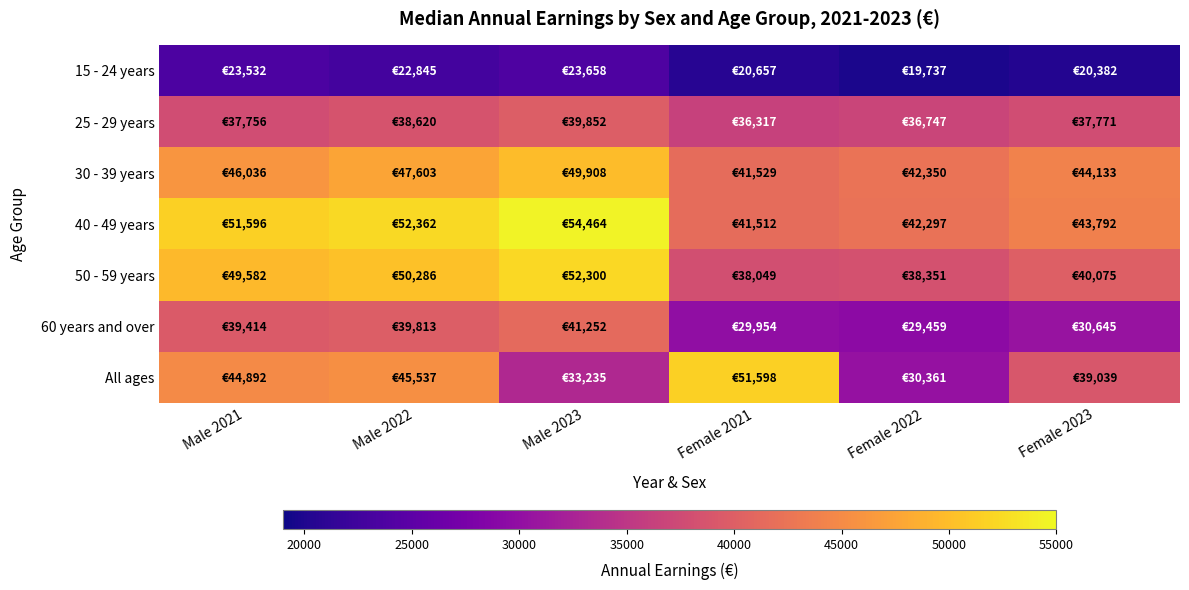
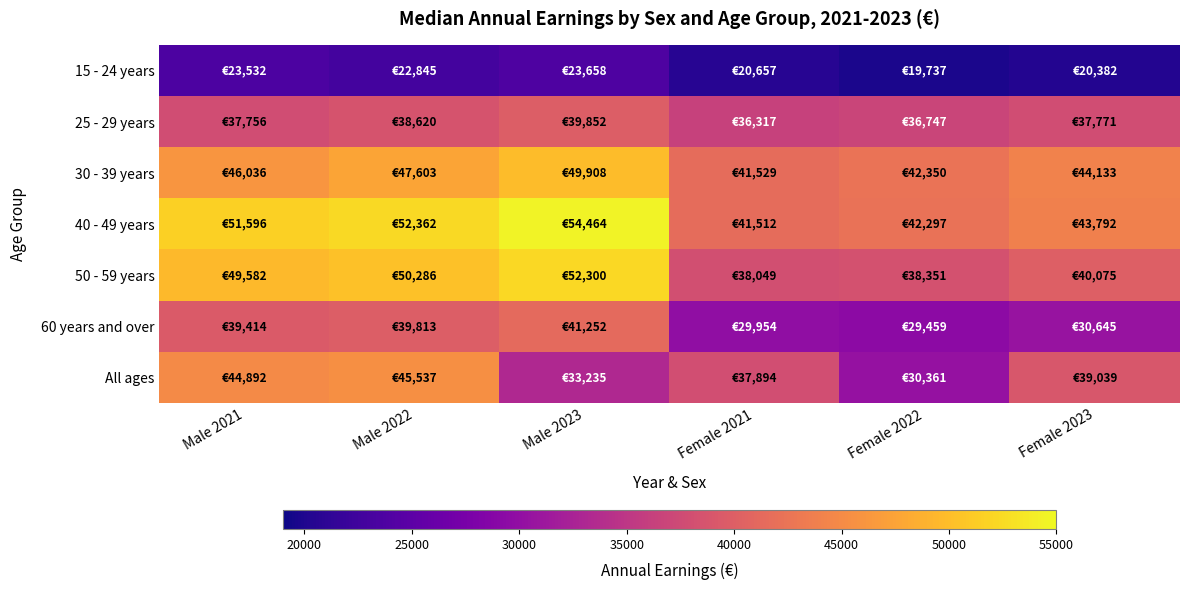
  {
    "15 - 24 years": {
      "Male 2021": "€23,532",
      "Male 2022": "€22,845",
      "Male 2023": "€23,658",
      "Female 2021": "€20,657",
      "Female 2022": "€19,737",
      "Female 2023": "€20,382"
    },
    "25 - 29 years": {
      "Male 2021": "€37,756",
      "Male 2022": "€38,620",
      "Male 2023": "€39,852",
      "Female 2021": "€36,317",
      "Female 2022": "€36,747",
      "Female 2023": "€37,771"
    },
    "30 - 39 years": {
      "Male 2021": "€46,036",
      "Male 2022": "€47,603",
      "Male 2023": "€49,908",
      "Female 2021": "€41,529",
      "Female 2022": "€42,350",
      "Female 2023": "€44,133"
    },
    "40 - 49 years": {
      "Male 2021": "€51,596",
      "Male 2022": "€52,362",
      "Male 2023": "€54,464",
      "Female 2021": "€41,512",
      "Female 2022": "€42,297",
      "Female 2023": "€43,792"
    },
    "50 - 59 years": {
      "Male 2021": "€49,582",
      "Male 2022": "€50,286",
      "Male 2023": "€52,300",
      "Female 2021": "€38,049",
      "Female 2022": "€38,351",
      "Female 2023": "€40,075"
    },
    "60 years and over": {
      "Male 2021": "€39,414",
      "Male 2022": "€39,813",
      "Male 2023": "€41,252",
      "Female 2021": "€29,954",
      "Female 2022": "€29,459",
      "Female 2023": "€30,645"
    },
    "All ages": {
      "Male 2021": "€44,892",
      "Male 2022": "€45,537",
      "Male 2023": "€33,235",
-     "Female 2021": "€51,598",
+     "Female 2021": "€37,894",
      "Female 2022": "€30,361",
      "Female 2023": "€39,039"
    }
  }
